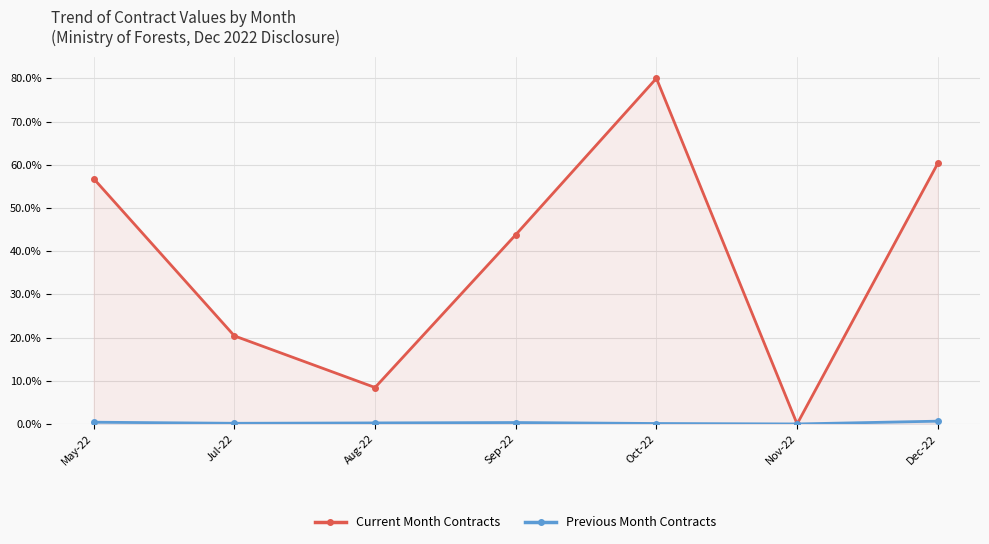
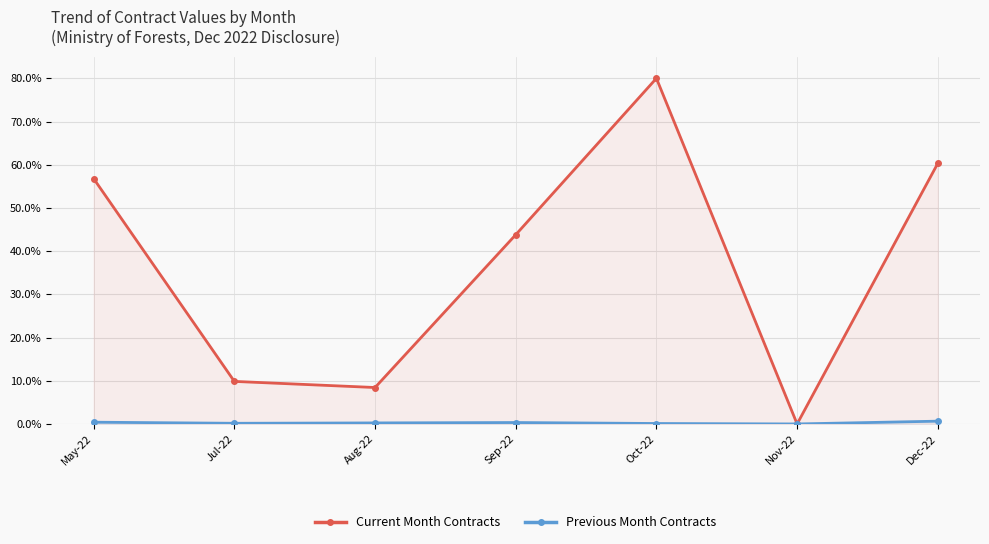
  {
    "Current Month Contracts": {
      "May-22": "57%",
-     "Jul-22": "20%",
+     "Jul-22": "10%",
      "Aug-22": "8%",
      "Sep-22": "44%",
      "Oct-22": "80%",
      "Dec-22": "60%"
    },
    "Previous Month Contracts": {
      "May-22": "0%",
      "Jul-22": "0%",
      "Aug-22": "0%",
      "Sep-22": "0%",
      "Oct-22": "0%",
      "Dec-22": "1%"
    }
  }
